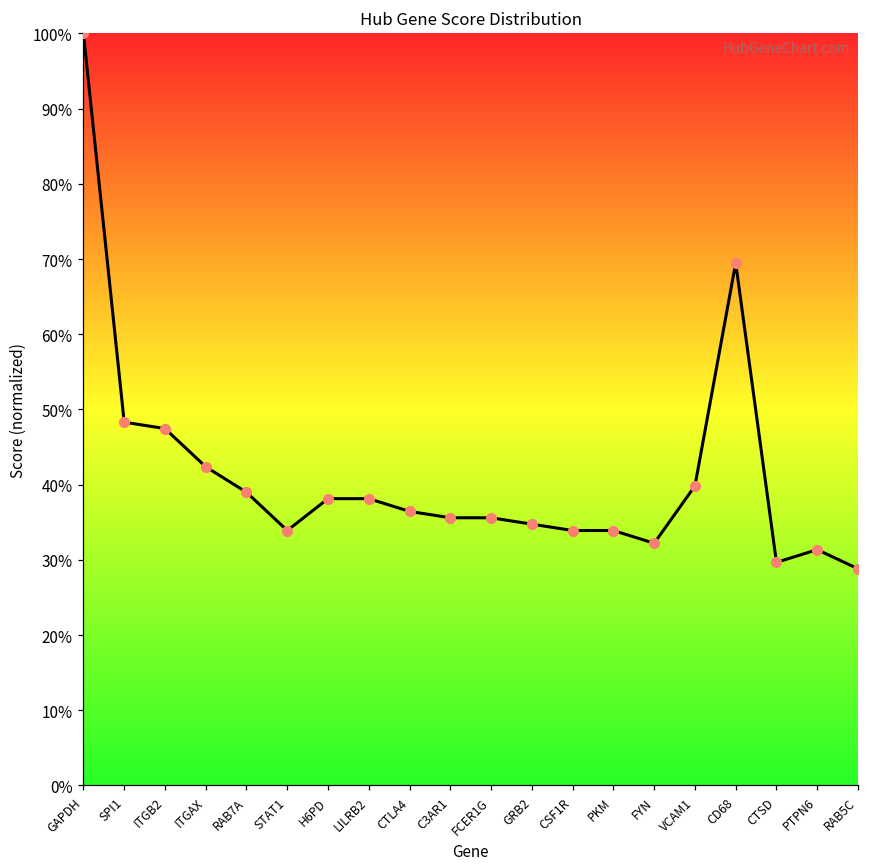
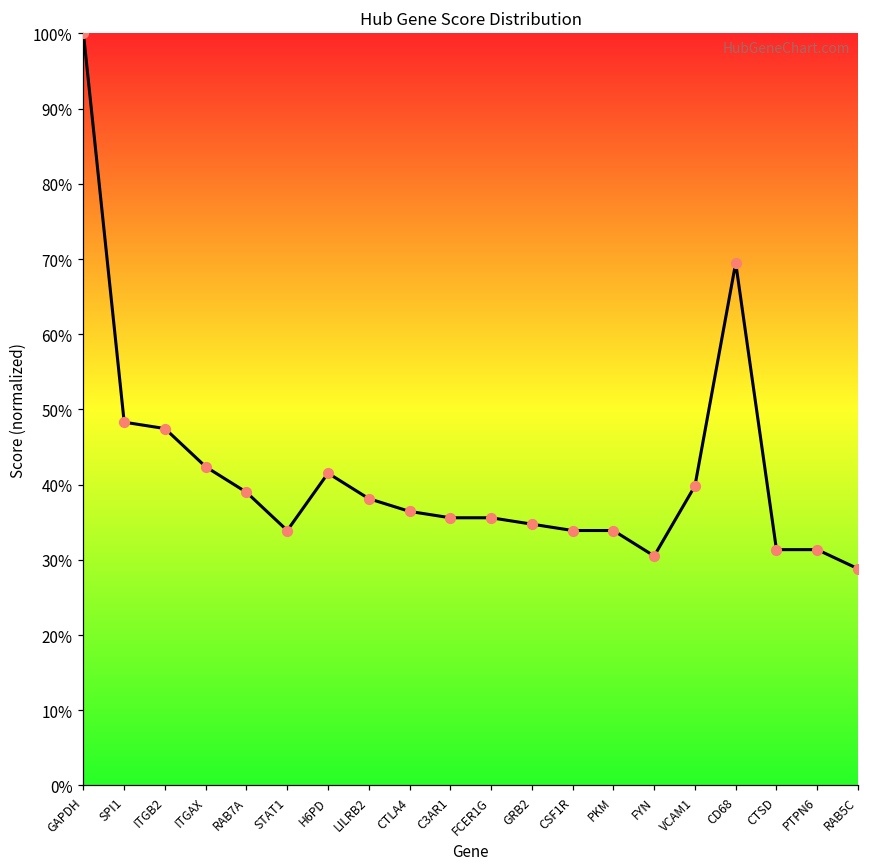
  {
    "GAPDH": "100%",
    "SPI1": "48%",
    "ITGB2": "47%",
    "ITGAX": "42%",
    "RAB7A": "39%",
    "STAT1": "34%",
-   "H6PD": "38%",
+   "H6PD": "42%",
    "LILRB2": "38%",
    "CTLA4": "36%",
    "C3AR1": "36%",
    "FCER1G": "36%",
    "GRB2": "35%",
    "CSF1R": "34%",
    "PKM": "34%",
-   "FYN": "32%",
+   "FYN": "31%",
    "VCAM1": "40%",
    "CD68": "69%",
-   "CTSD": "30%",
+   "CTSD": "31%",
    "PTPN6": "31%",
    "RAB5C": "29%"
  }
